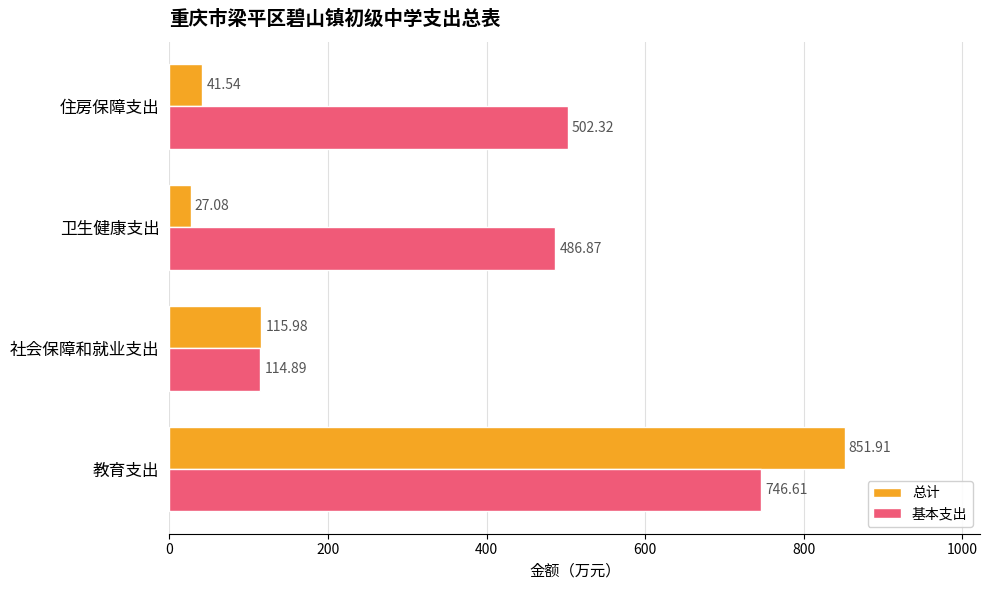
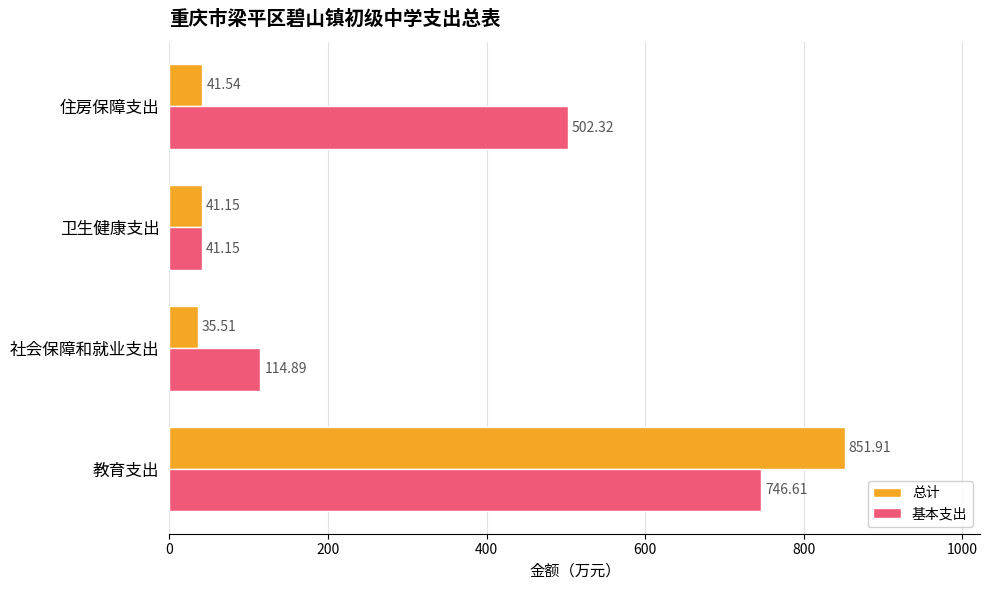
  {
    "总计": {
      "住房保障支出": 41.54,
-     "卫生健康支出": 27.08,
-     "社会保障和就业支出": 115.98,
+     "卫生健康支出": 41.15,
+     "社会保障和就业支出": 35.51,
      "教育支出": 851.91
    },
    "基本支出": {
      "住房保障支出": 502.32,
-     "卫生健康支出": 486.87,
+     "卫生健康支出": 41.15,
      "社会保障和就业支出": 114.89,
      "教育支出": 746.61
    }
  }
